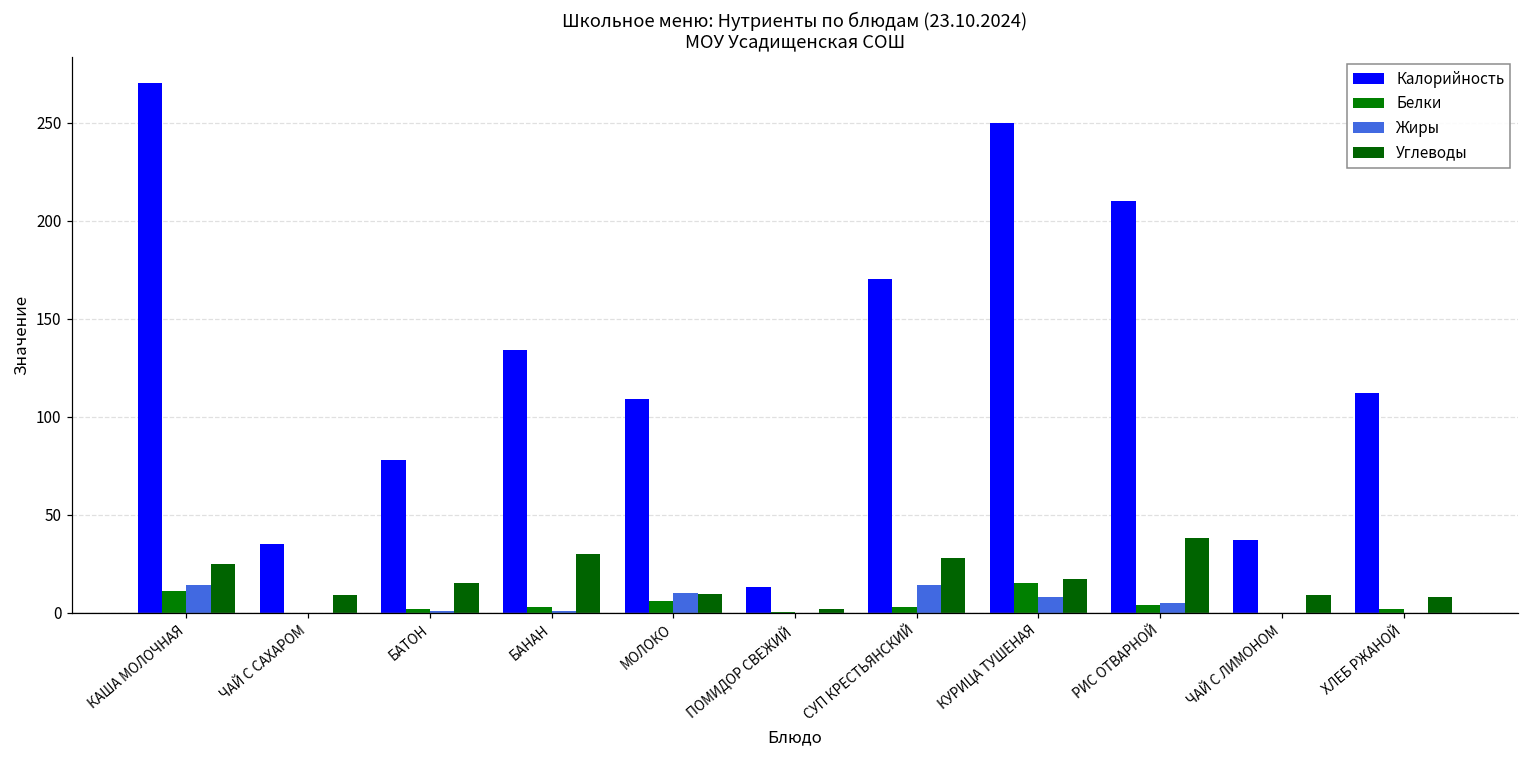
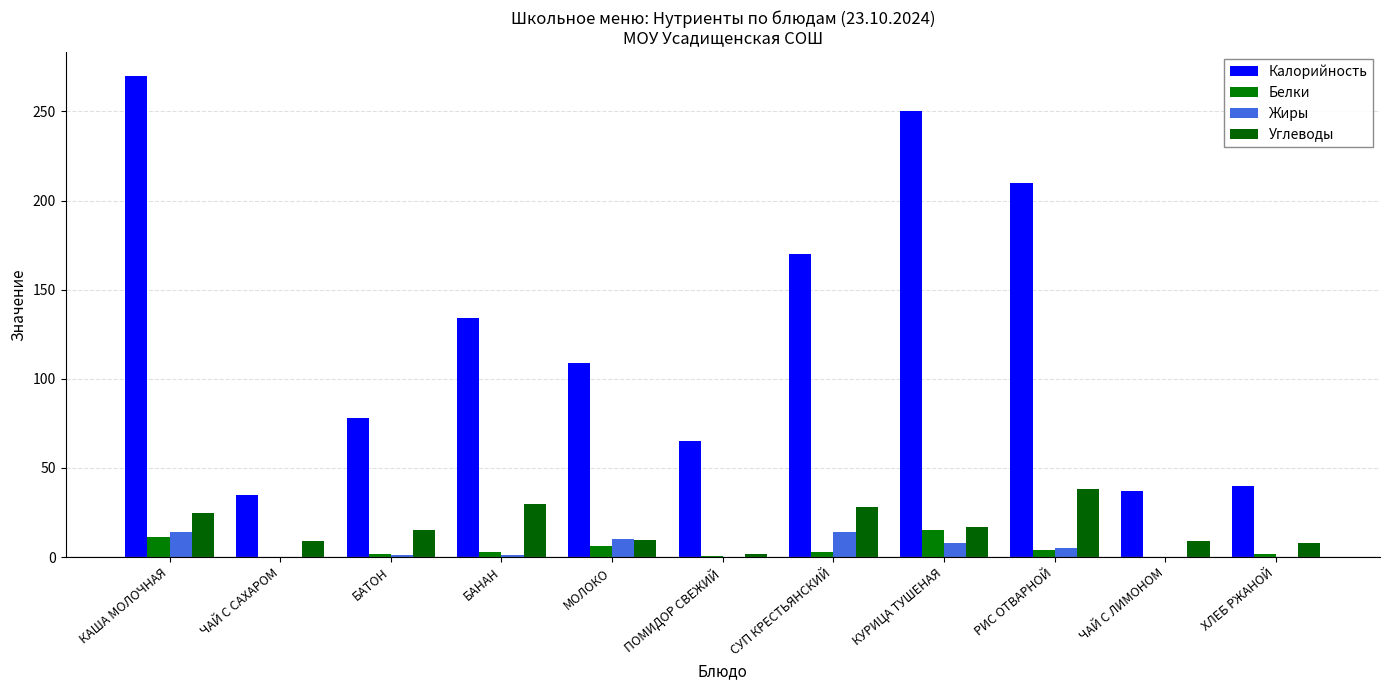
  {
    "Калорийность": {
      "КАША МОЛОЧНАЯ": 270,
      "ЧАЙ С САХАРОМ": 35,
      "БАТОН": 78,
      "БАНАН": 134,
      "МОЛОКО": 109,
-     "ПОМИДОР СВЕЖИЙ": 13,
+     "ПОМИДОР СВЕЖИЙ": 65,
      "СУП КРЕСТЬЯНСКИЙ": 170,
      "КУРИЦА ТУШЕНАЯ": 250,
      "РИС ОТВАРНОЙ": 210,
      "ЧАЙ С ЛИМОНОМ": 37,
-     "ХЛЕБ РЖАНОЙ": 112
+     "ХЛЕБ РЖАНОЙ": 40
    },
    "Жиры": {
      "КАША МОЛОЧНАЯ": 14,
      "ЧАЙ С САХАРОМ": 0,
      "МОЛОКО": 10,
      "СУП КРЕСТЬЯНСКИЙ": 14,
      "КУРИЦА ТУШЕНАЯ": 8,
      "РИС ОТВАРНОЙ": 5,
      "ЧАЙ С ЛИМОНОМ": 0,
      "ХЛЕБ РЖАНОЙ": 0
    }
  }
